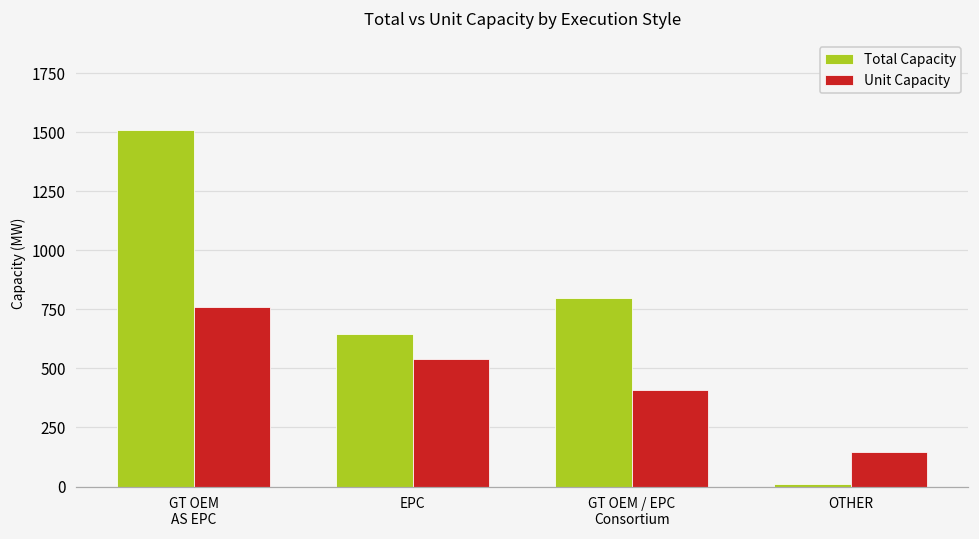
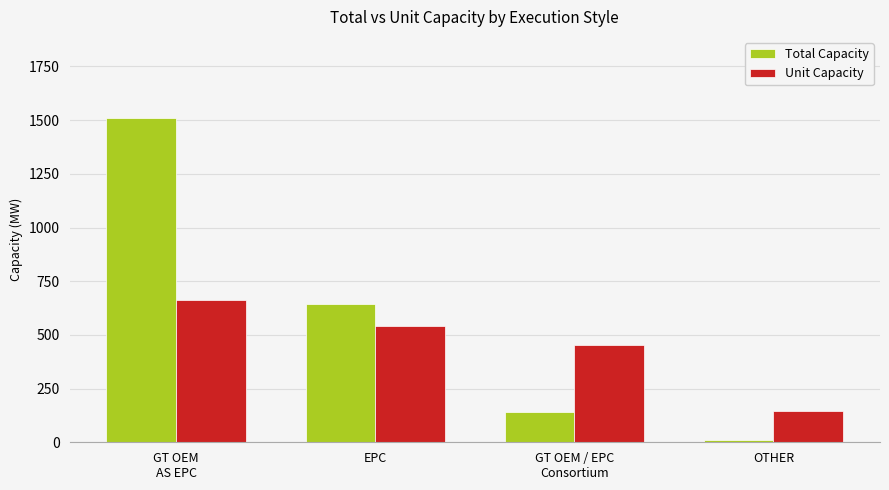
  {
    "Total Capacity": {
      "GT OEM AS EPC": 1510,
      "EPC": 640,
-     "GT OEM / EPC Consortium": 800,
+     "GT OEM / EPC Consortium": 140,
      "OTHER": 10
    },
    "Unit Capacity": {
-     "GT OEM AS EPC": 760,
+     "GT OEM AS EPC": 660,
      "EPC": 540,
-     "GT OEM / EPC Consortium": 410,
+     "GT OEM / EPC Consortium": 460,
      "OTHER": 140
    }
  }
